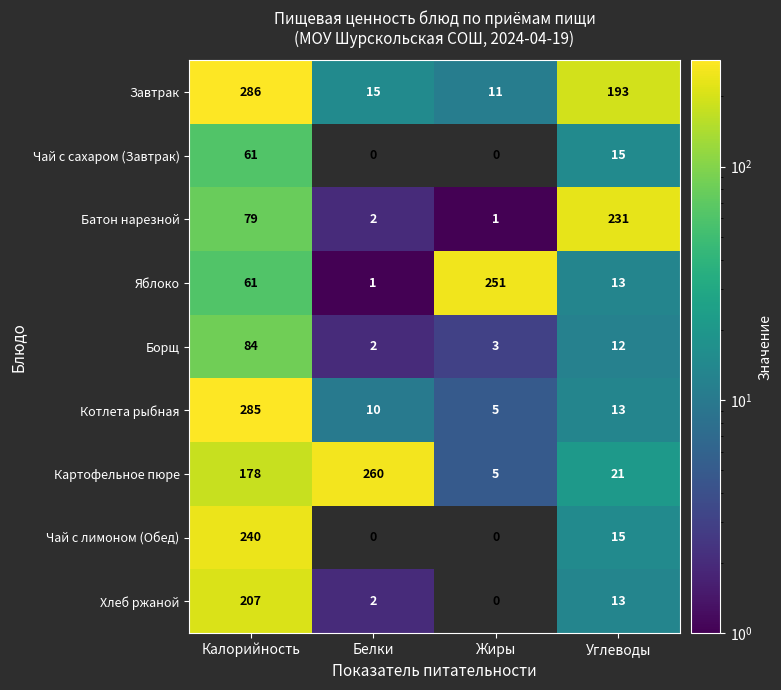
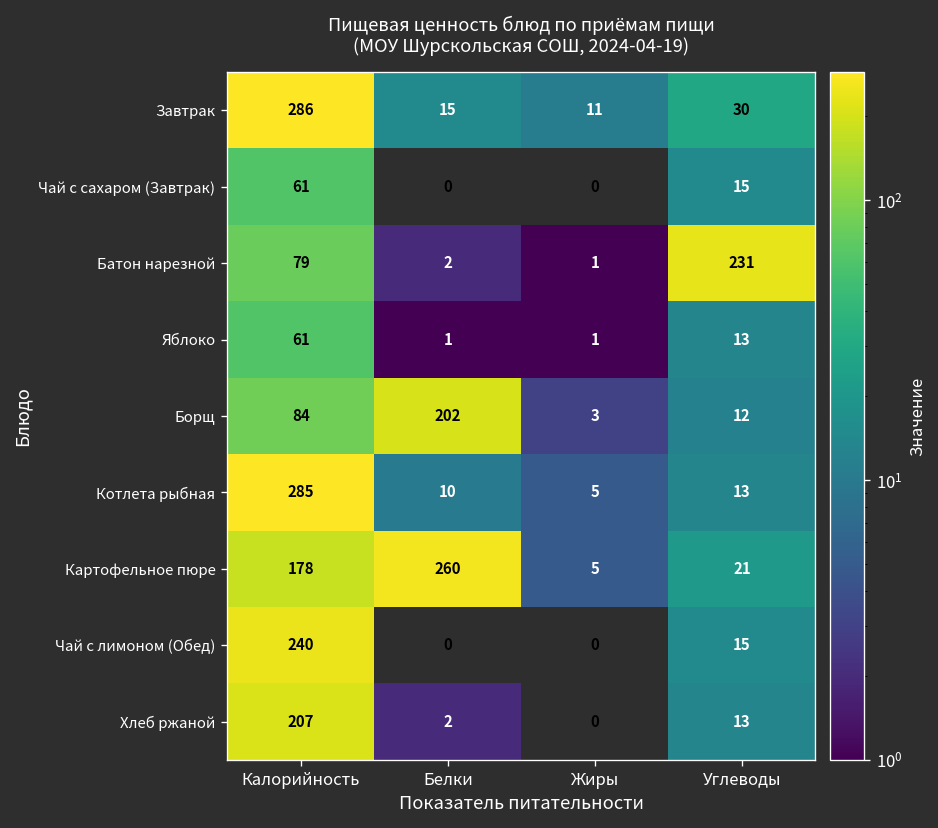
  {
    "Завтрак": {
      "Калорийность": 286,
      "Белки": 15,
      "Жиры": 11,
-     "Углеводы": 193
+     "Углеводы": 30
    },
    "Чай с сахаром (Завтрак)": {
      "Калорийность": 61,
      "Углеводы": 15
    },
    "Батон нарезной": {
      "Калорийность": 79,
      "Белки": 2,
      "Жиры": 1,
      "Углеводы": 231
    },
    "Яблоко": {
      "Калорийность": 61,
      "Белки": 1,
-     "Жиры": 251,
+     "Жиры": 1,
      "Углеводы": 13
    },
    "Борщ": {
      "Калорийность": 84,
-     "Белки": 2,
+     "Белки": 202,
      "Жиры": 3,
      "Углеводы": 12
    },
    "Котлета рыбная": {
      "Калорийность": 285,
      "Белки": 10,
      "Жиры": 5,
      "Углеводы": 13
    },
    "Картофельное пюре": {
      "Калорийность": 178,
      "Белки": 260,
      "Жиры": 5,
      "Углеводы": 21
    },
    "Чай с лимоном (Обед)": {
      "Калорийность": 240,
      "Углеводы": 15
    },
    "Хлеб ржаной": {
      "Калорийность": 207,
      "Белки": 2,
      "Углеводы": 13
    }
  }
